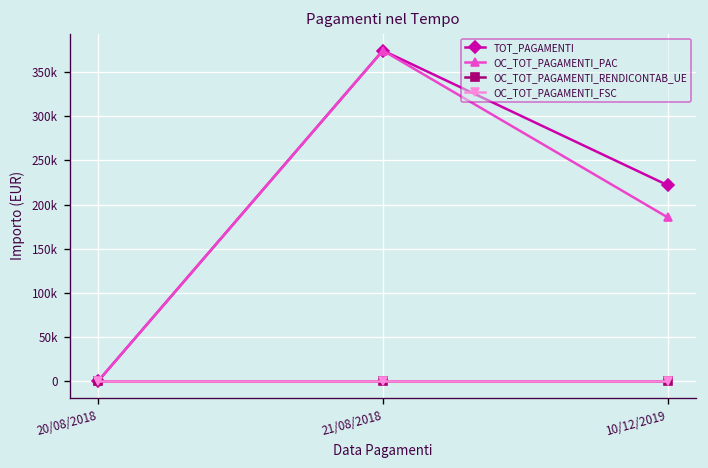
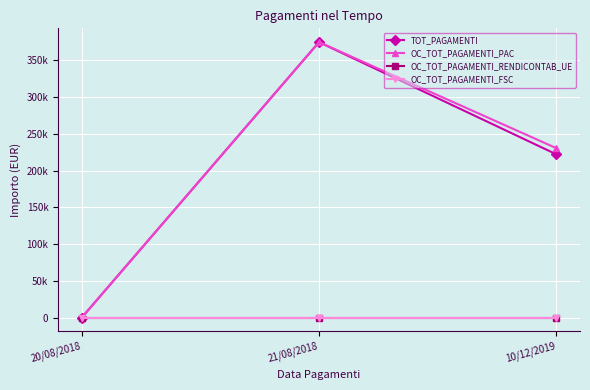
  {
    "TOT_PAGAMENTI": {
      "10/12/2019": 220000
    },
    "OC_TOT_PAGAMENTI_PAC": {
-     "10/12/2019": 190000
+     "10/12/2019": 230000
    },
    "OC_TOT_PAGAMENTI_FSC": {
      "21/08/2018": 0,
      "10/12/2019": 0
    }
  }
